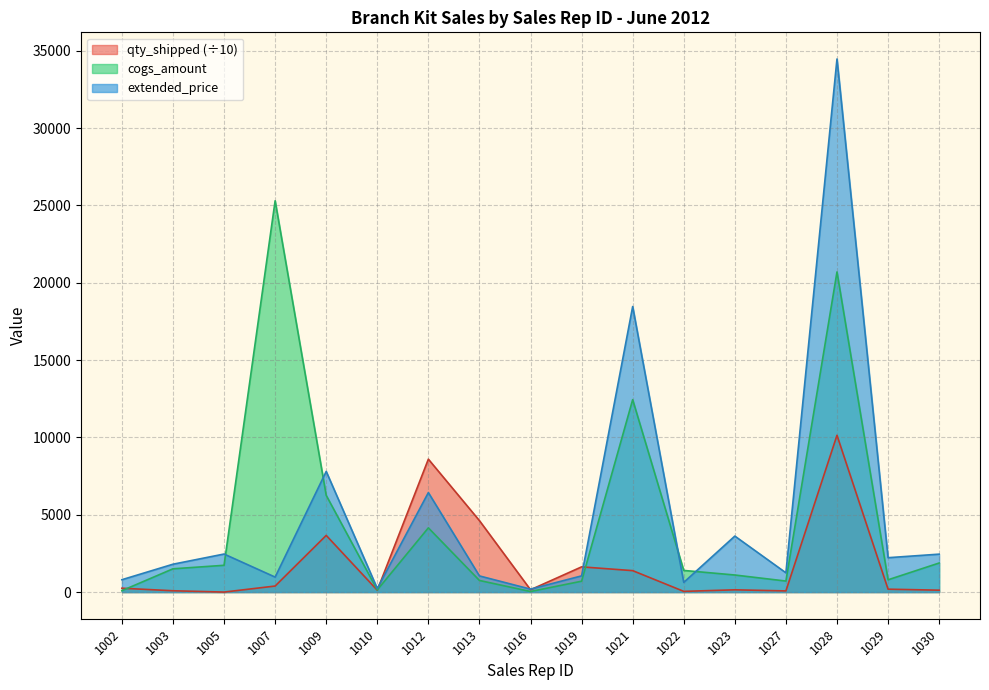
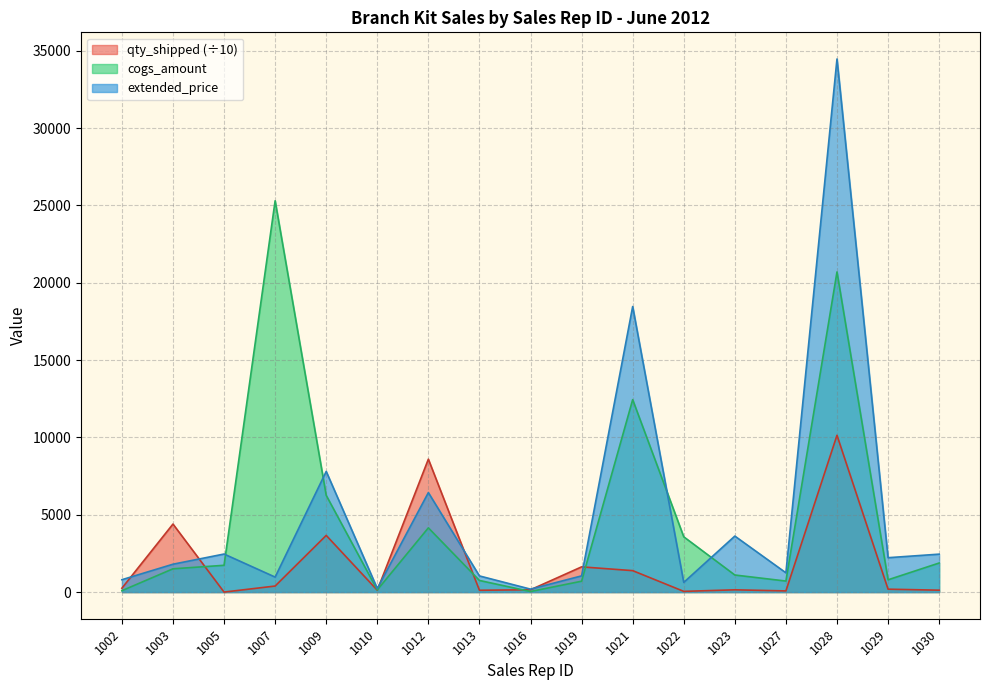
  {
    "qty_shipped (÷10)": {
-     "1003": 100,
+     "1003": 4400,
      "1005": 0,
      "1007": 400,
      "1009": 3700,
      "1012": 8600,
-     "1013": 4600,
+     "1013": 100,
      "1019": 1600,
      "1021": 1400,
      "1022": 0,
      "1023": 100,
      "1027": 100,
      "1028": 10100,
      "1029": 200,
      "1030": 100
    },
    "cogs_amount": {
      "1003": 1500,
      "1005": 1700,
      "1007": 25300,
      "1009": 6300,
      "1012": 4200,
      "1013": 800,
      "1019": 700,
      "1021": 12400,
-     "1022": 1400,
+     "1022": 3600,
      "1023": 1100,
      "1027": 700,
      "1028": 20700,
      "1029": 800,
      "1030": 1900
    },
    "extended_price": {
      "1002": 800,
      "1003": 1800,
      "1005": 2500,
      "1007": 1000,
      "1009": 7800,
      "1012": 6400,
      "1013": 1000,
      "1019": 1000,
      "1021": 18500,
      "1022": 600,
      "1023": 3600,
      "1027": 1200,
      "1028": 34500,
      "1029": 2200,
      "1030": 2500
    }
  }
